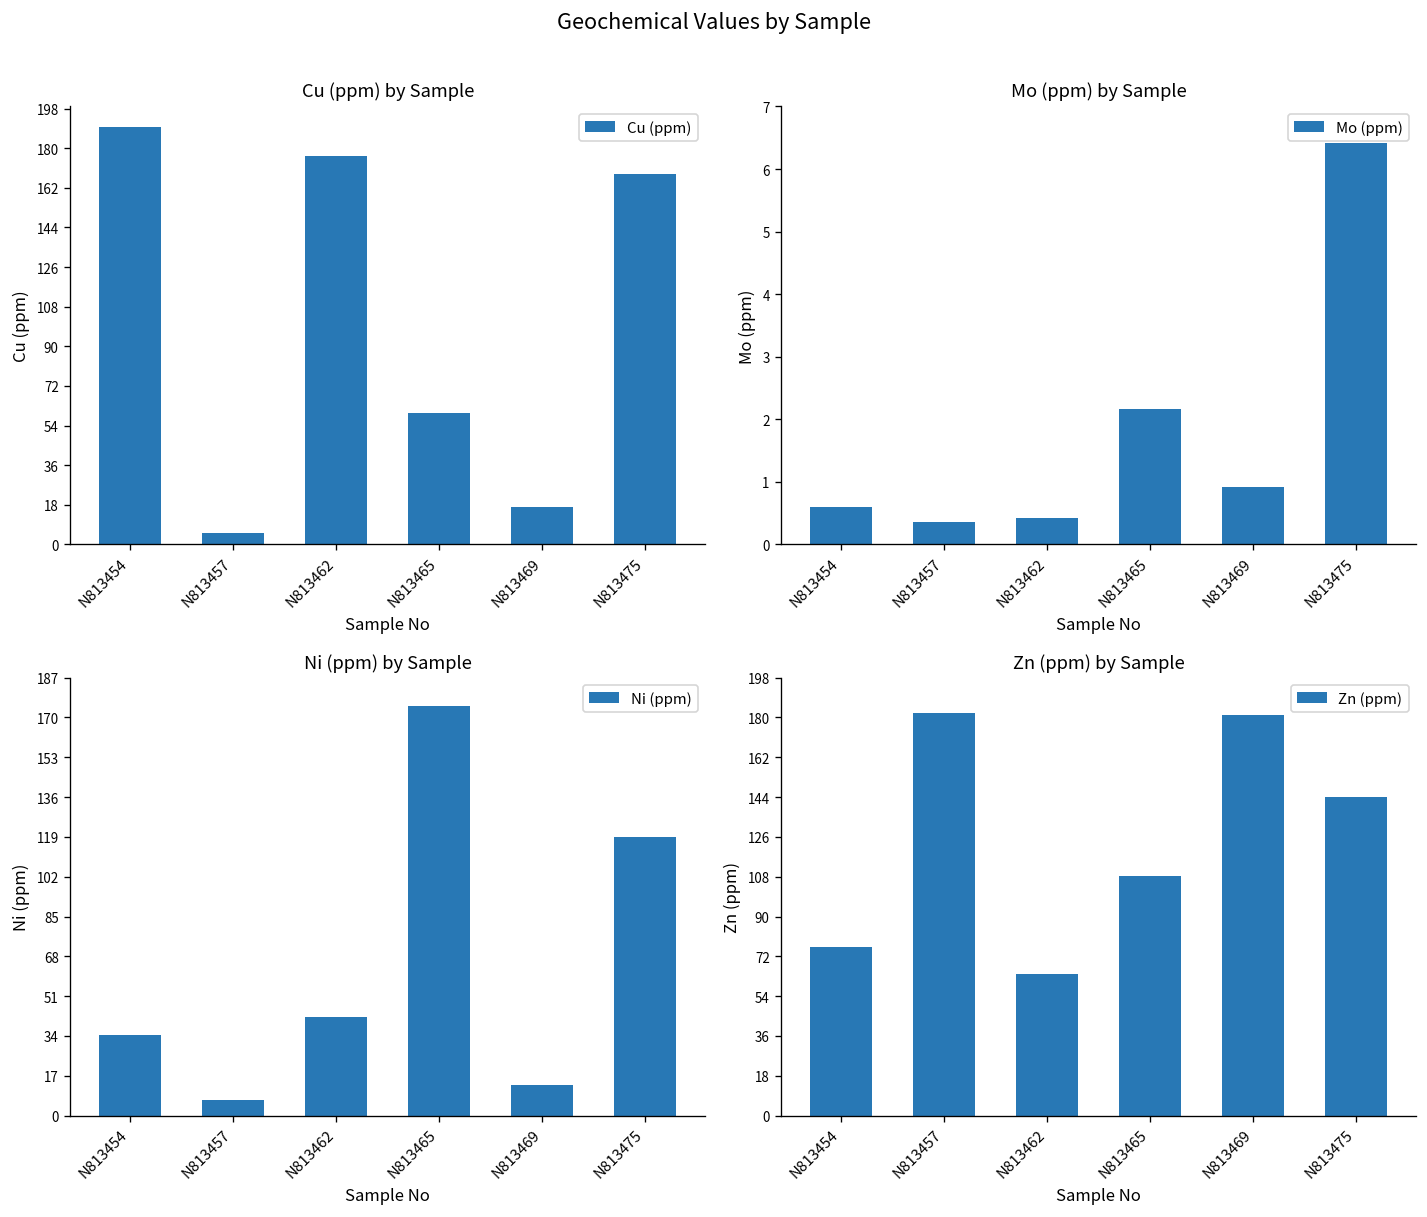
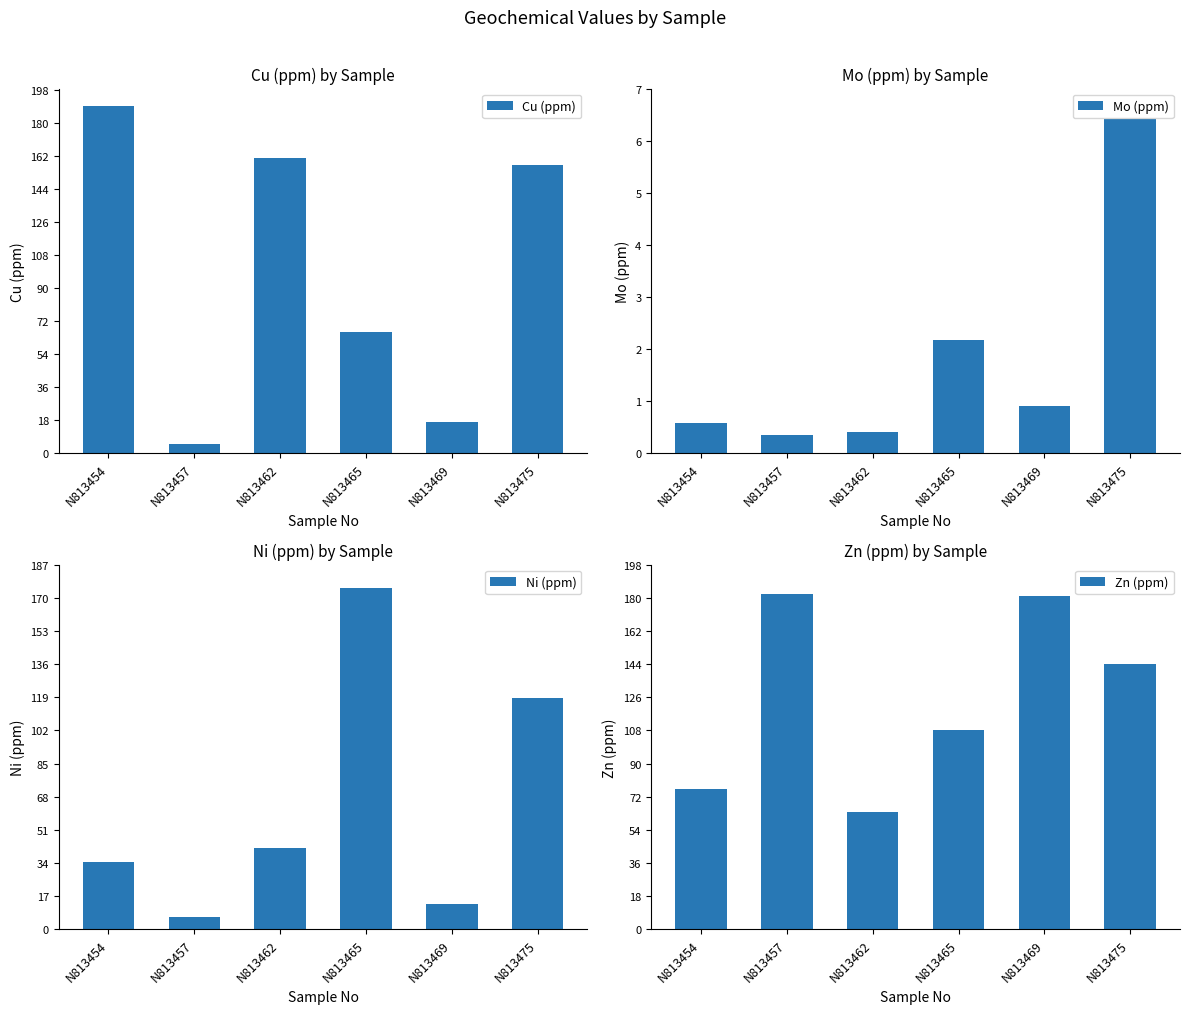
  {
    "Cu (ppm) by Sample": {
      "N813454": 190,
      "N813457": 5,
-     "N813462": 177,
-     "N813465": 60,
+     "N813462": 161,
+     "N813465": 67,
      "N813469": 17,
-     "N813475": 169
+     "N813475": 157
    },
    "Mo (ppm) by Sample": {
      "N813454": 0.6,
      "N813457": 0.4,
      "N813462": 0.4,
      "N813465": 2.2,
      "N813469": 0.9,
      "N813475": 6.4
    },
    "Ni (ppm) by Sample": {
      "N813454": 35,
      "N813457": 7,
      "N813462": 42,
      "N813465": 175,
      "N813469": 13,
      "N813475": 119
    },
    "Zn (ppm) by Sample": {
      "N813454": 76,
      "N813457": 182,
      "N813462": 64,
      "N813465": 108,
      "N813469": 181,
      "N813475": 144
    }
  }
